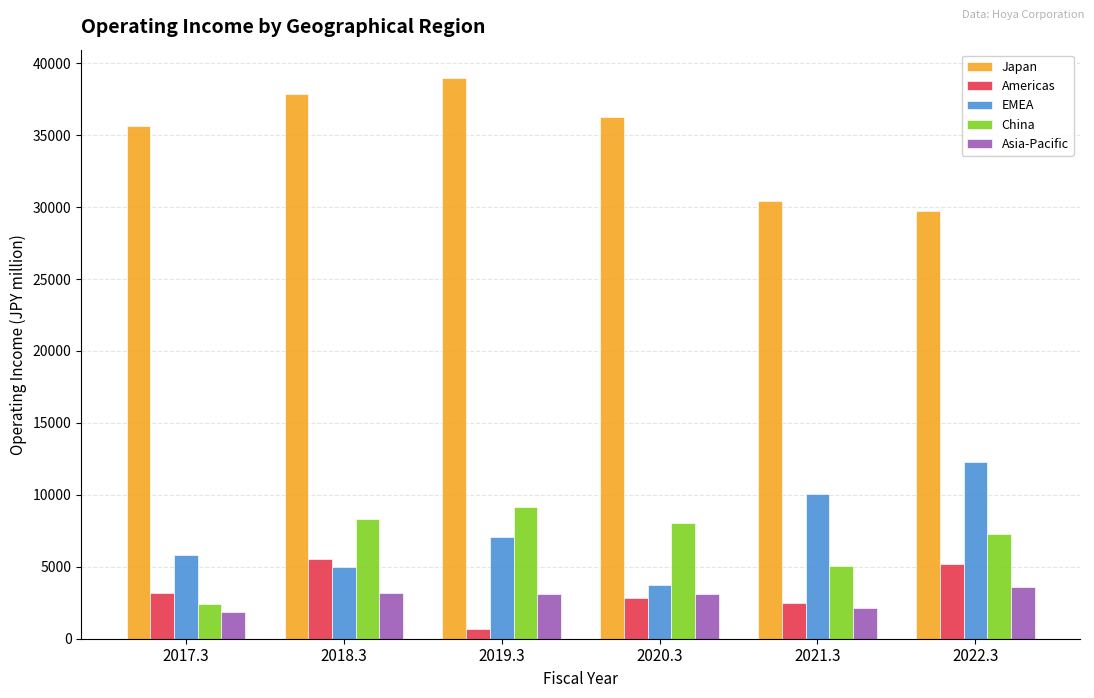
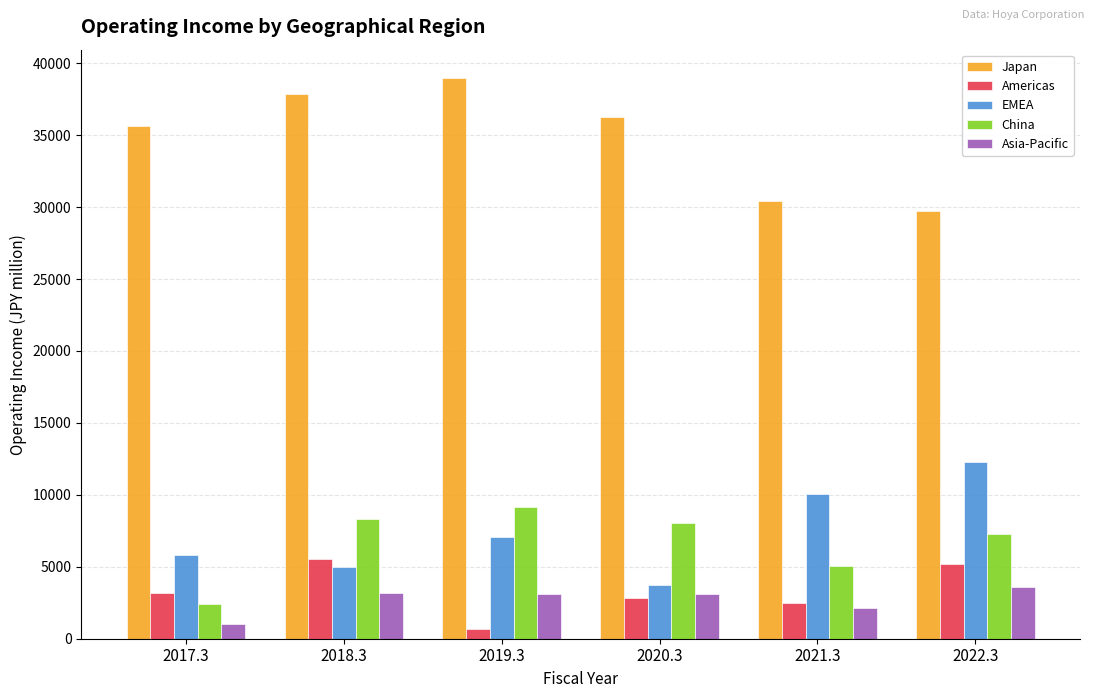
  {
    "Japan": {
      "2017.3": 35700,
      "2018.3": 37900,
      "2019.3": 39000,
      "2020.3": 36300,
      "2021.3": 30400,
      "2022.3": 29700
    },
    "Americas": {
      "2017.3": 3200,
      "2018.3": 5500,
      "2019.3": 700,
      "2020.3": 2900,
      "2021.3": 2500,
      "2022.3": 5200
    },
    "EMEA": {
      "2017.3": 5900,
      "2018.3": 5000,
      "2019.3": 7100,
      "2020.3": 3800,
      "2021.3": 10100,
      "2022.3": 12300
    },
    "China": {
      "2017.3": 2400,
      "2018.3": 8300,
      "2019.3": 9100,
      "2020.3": 8000,
      "2021.3": 5100,
      "2022.3": 7300
    },
    "Asia-Pacific": {
-     "2017.3": 1800,
+     "2017.3": 1000,
      "2018.3": 3200,
      "2019.3": 3100,
      "2020.3": 3100,
      "2021.3": 2100,
      "2022.3": 3600
    }
  }
